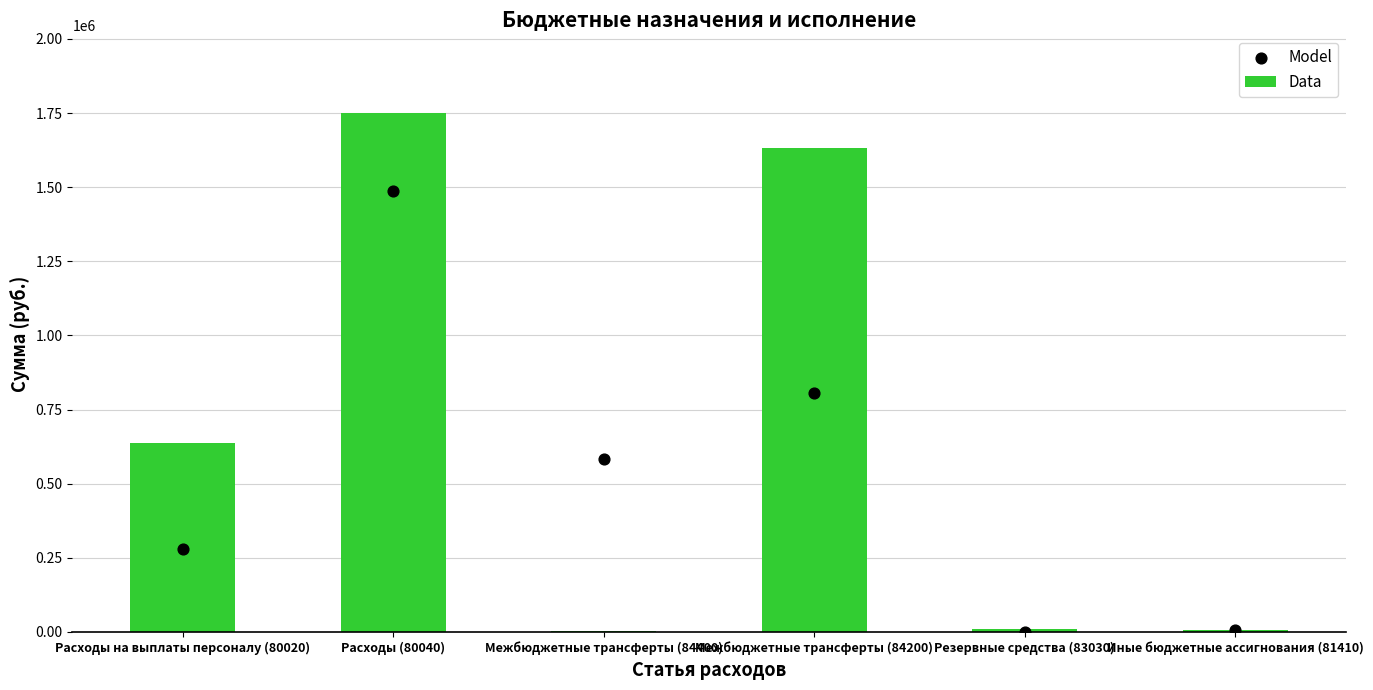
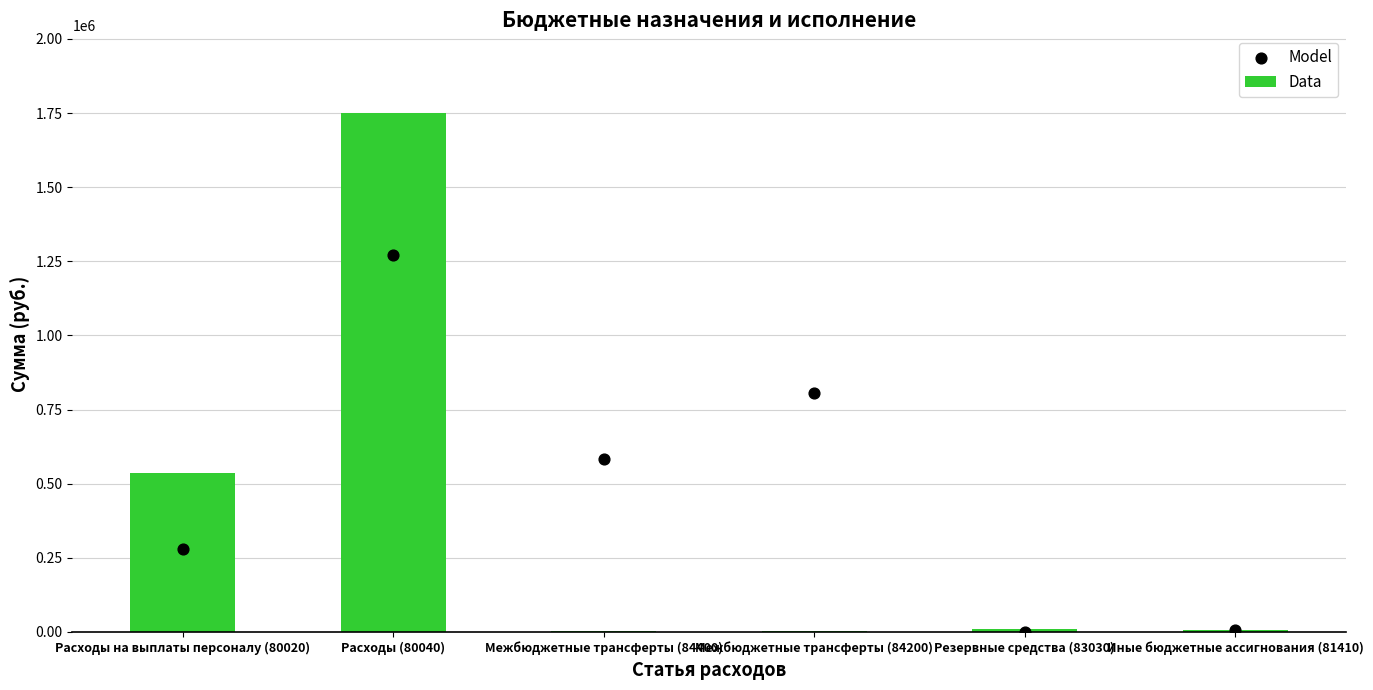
  {
    "Data": {
-     "Расходы на выплаты персоналу (80020)": 640000,
+     "Расходы на выплаты персоналу (80020)": 530000,
      "Расходы (80040)": 1750000,
-     "Межбюджетные трансферты (84200)": 1630000,
+     "Межбюджетные трансферты (84200)": 0,
      "Резервные средства (83030)": 10000
    },
    "Model": {
-     "Расходы (80040)": 1490000
+     "Расходы (80040)": 1270000
    }
  }
